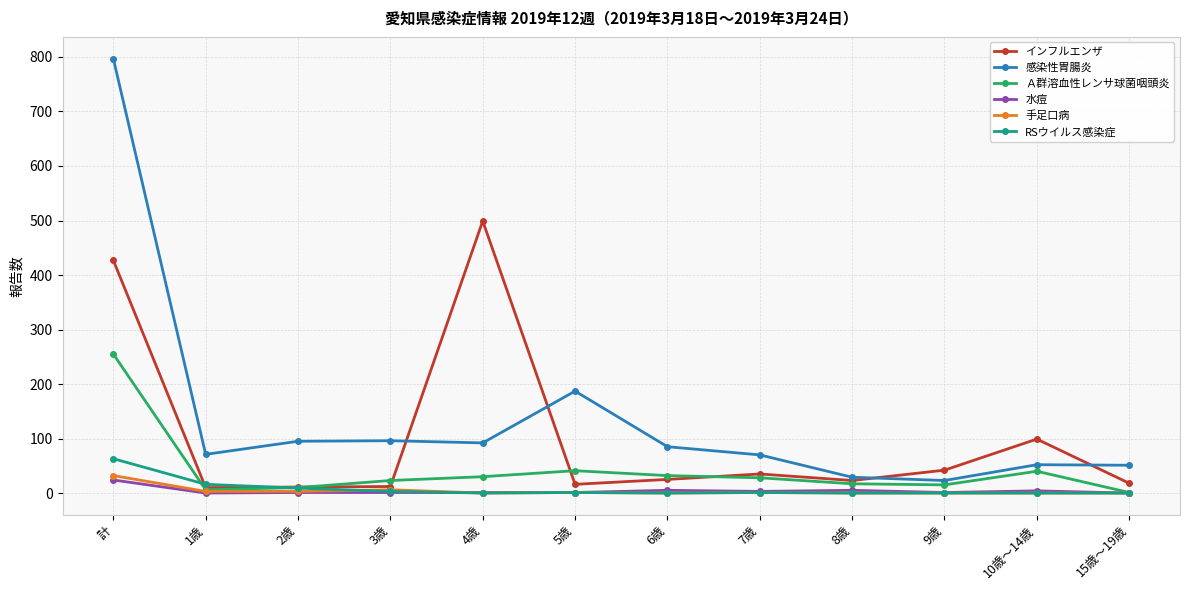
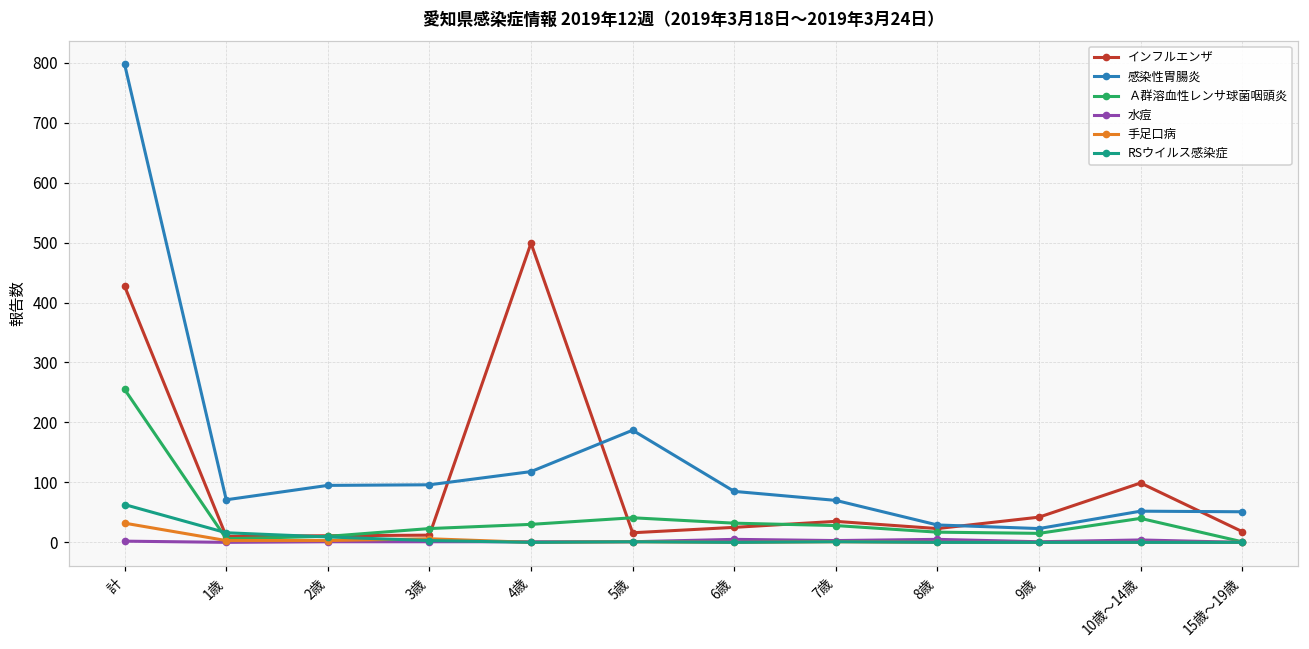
  {
    "インフルエンザ": {
      "計": 430,
      "3歳": 10,
      "4歳": 500,
      "5歳": 20,
      "6歳": 30,
      "7歳": 40,
      "8歳": 20,
      "9歳": 40,
      "10歳～14歳": 100,
      "15歳～19歳": 20
    },
    "感染性胃腸炎": {
      "計": 800,
      "1歳": 70,
      "2歳": 100,
      "3歳": 100,
-     "4歳": 90,
+     "4歳": 120,
      "5歳": 190,
      "6歳": 90,
      "7歳": 70,
      "8歳": 30,
      "9歳": 20,
      "10歳～14歳": 50,
      "15歳～19歳": 50
    },
    "水痘": {
-     "計": 20,
+     "計": 0,
      "6歳": 10,
      "8歳": 10
    },
    "手足口病": {
      "計": 30
    }
  }
